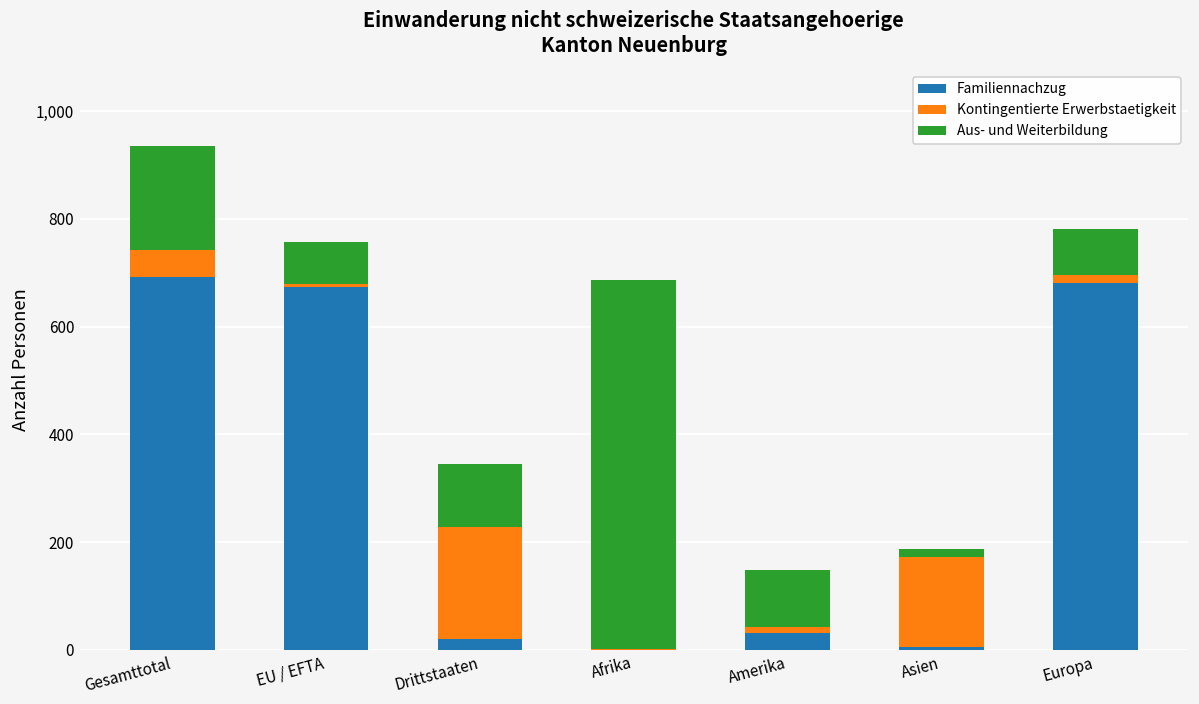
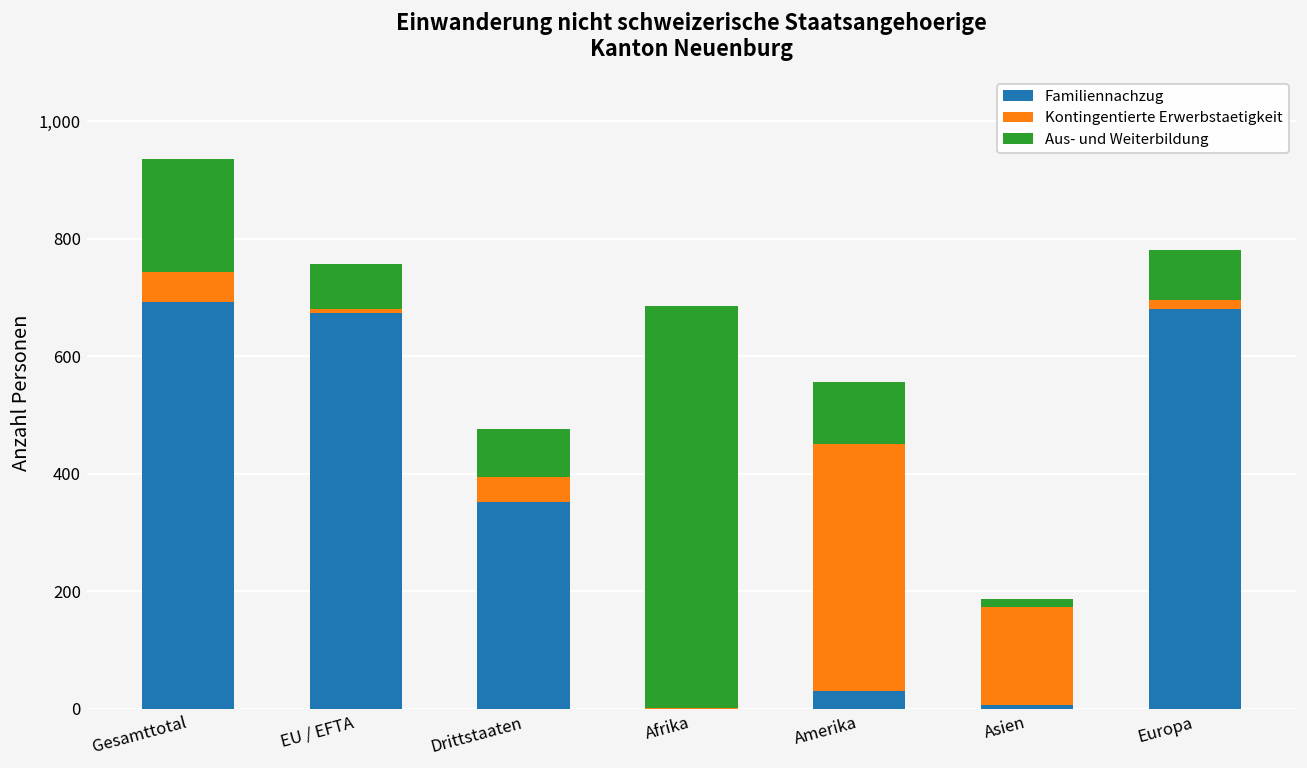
  {
    "Familiennachzug": {
      "Gesamttotal": 690,
      "EU / EFTA": 670,
-     "Drittstaaten": 20,
+     "Drittstaaten": 350,
      "Afrika": 0,
      "Amerika": 30,
      "Asien": 10,
      "Europa": 680
    },
    "Kontingentierte Erwerbstaetigkeit": {
      "Gesamttotal": 50,
      "EU / EFTA": 10,
-     "Drittstaaten": 210,
-     "Amerika": 10,
+     "Drittstaaten": 40,
+     "Amerika": 420,
      "Asien": 170,
      "Europa": 20
    },
    "Aus- und Weiterbildung": {
      "Gesamttotal": 190,
      "EU / EFTA": 80,
-     "Drittstaaten": 120,
+     "Drittstaaten": 80,
      "Afrika": 680,
      "Amerika": 110,
      "Asien": 10,
      "Europa": 90
    }
  }
